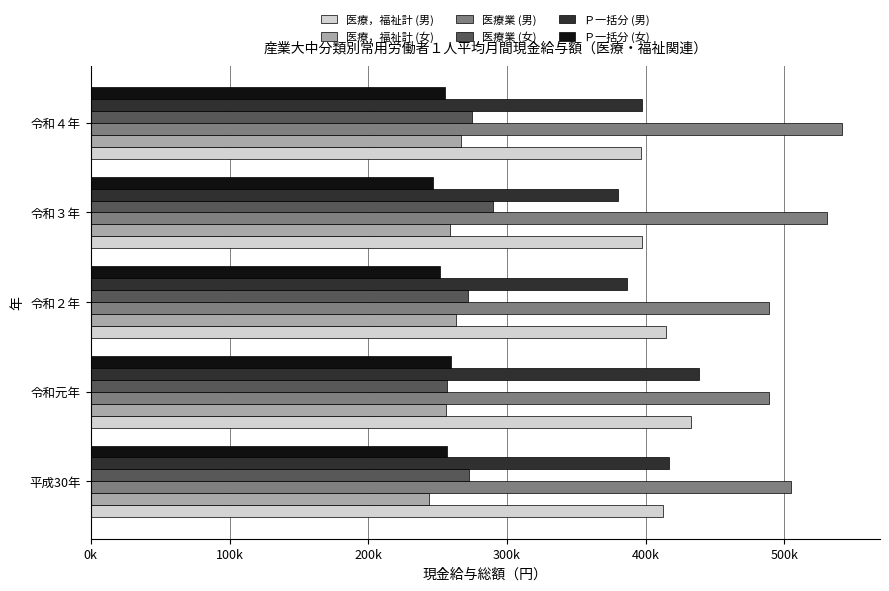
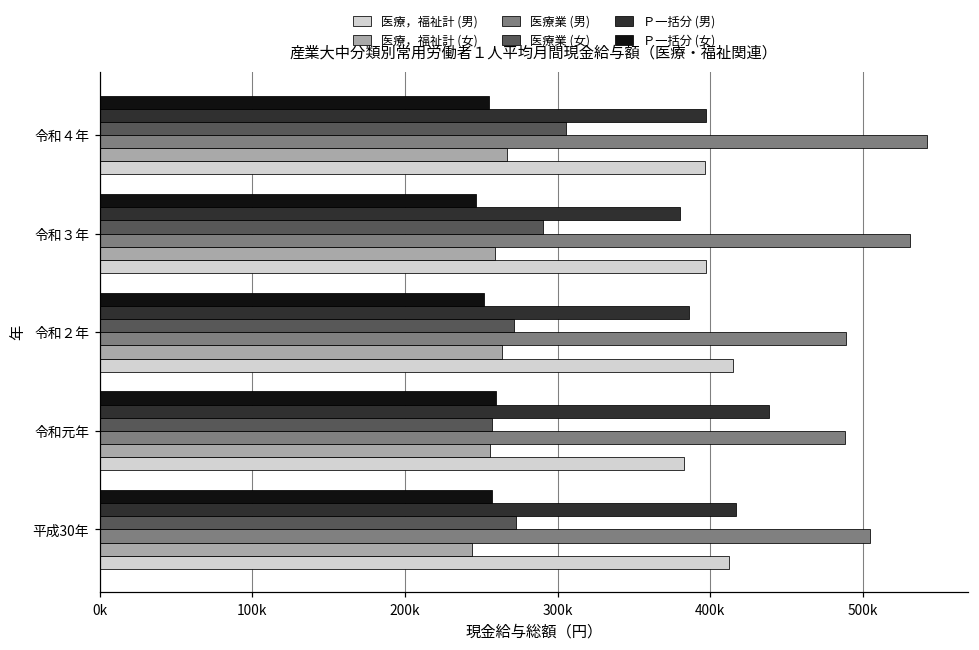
  {
    "医療，福祉計 (男)": {
      "令和４年": 397000,
      "令和３年": 397000,
      "令和２年": 415000,
-     "令和元年": 433000,
+     "令和元年": 383000,
      "平成30年": 412000
    },
    "医療，福祉計 (女)": {
      "令和４年": 267000,
      "令和３年": 259000,
      "令和２年": 263000,
      "令和元年": 256000,
      "平成30年": 244000
    },
    "医療業 (男)": {
      "令和４年": 542000,
      "令和３年": 531000,
      "令和２年": 489000,
      "令和元年": 489000,
      "平成30年": 504000
    },
    "医療業 (女)": {
-     "令和４年": 275000,
+     "令和４年": 305000,
      "令和３年": 290000,
      "令和２年": 272000,
      "令和元年": 257000,
      "平成30年": 273000
    }
  }
